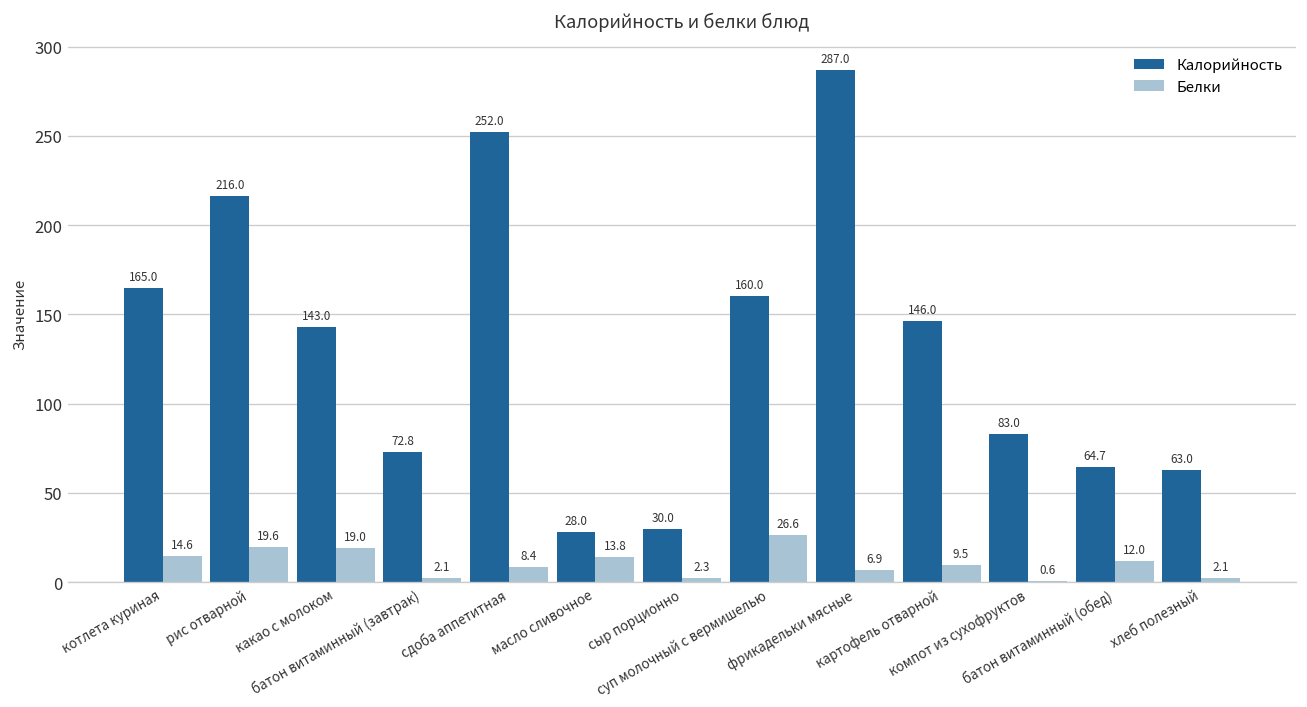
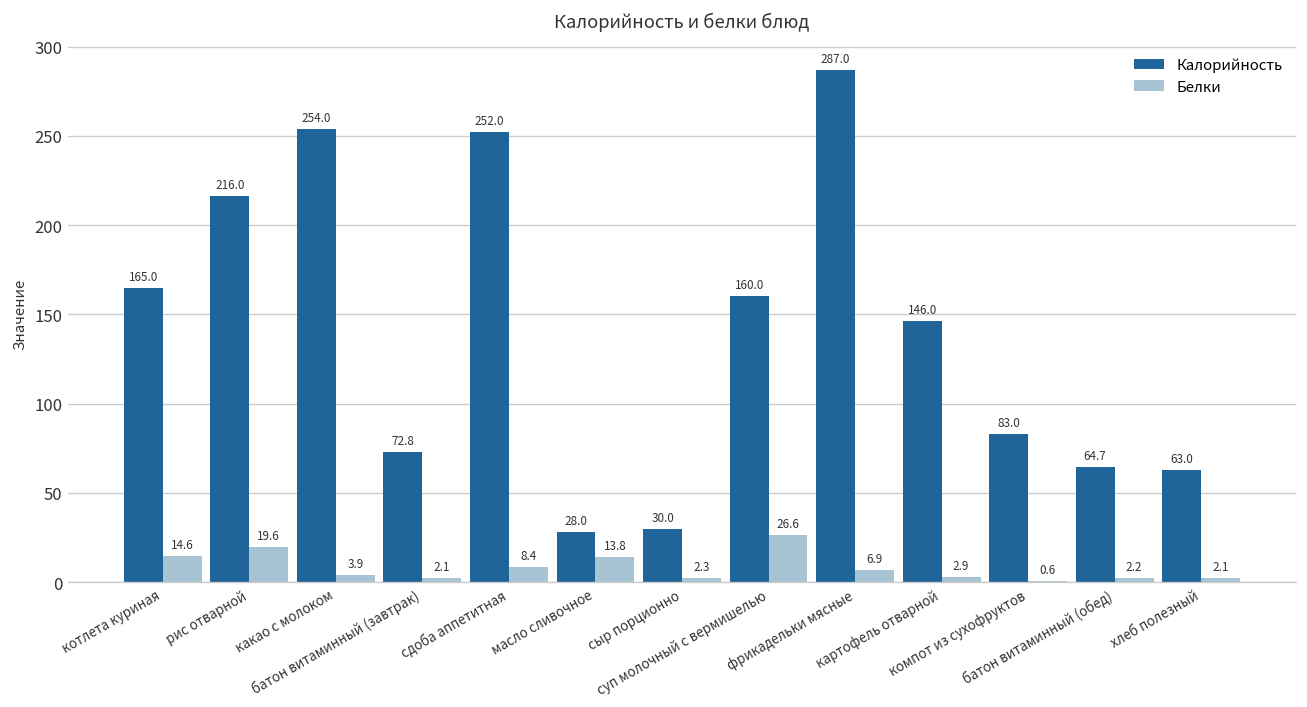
  {
    "Калорийность": {
      "котлета куриная": 165.0,
      "рис отварной": 216.0,
-     "какао с молоком": 143.0,
+     "какао с молоком": 254.0,
      "батон витаминный (завтрак)": 72.8,
      "сдоба аппетитная": 252.0,
      "масло сливочное": 28.0,
      "сыр порционно": 30.0,
      "суп молочный с вермишелью": 160.0,
      "фрикадельки мясные": 287.0,
      "картофель отварной": 146.0,
      "компот из сухофруктов": 83.0,
      "батон витаминный (обед)": 64.7,
      "хлеб полезный": 63.0
    },
    "Белки": {
      "котлета куриная": 14.6,
      "рис отварной": 19.6,
-     "какао с молоком": 19.0,
+     "какао с молоком": 3.9,
      "батон витаминный (завтрак)": 2.1,
      "сдоба аппетитная": 8.4,
      "масло сливочное": 13.8,
      "сыр порционно": 2.3,
      "суп молочный с вермишелью": 26.6,
      "фрикадельки мясные": 6.9,
-     "картофель отварной": 9.5,
+     "картофель отварной": 2.9,
      "компот из сухофруктов": 0.6,
-     "батон витаминный (обед)": 12.0,
+     "батон витаминный (обед)": 2.2,
      "хлеб полезный": 2.1
    }
  }
